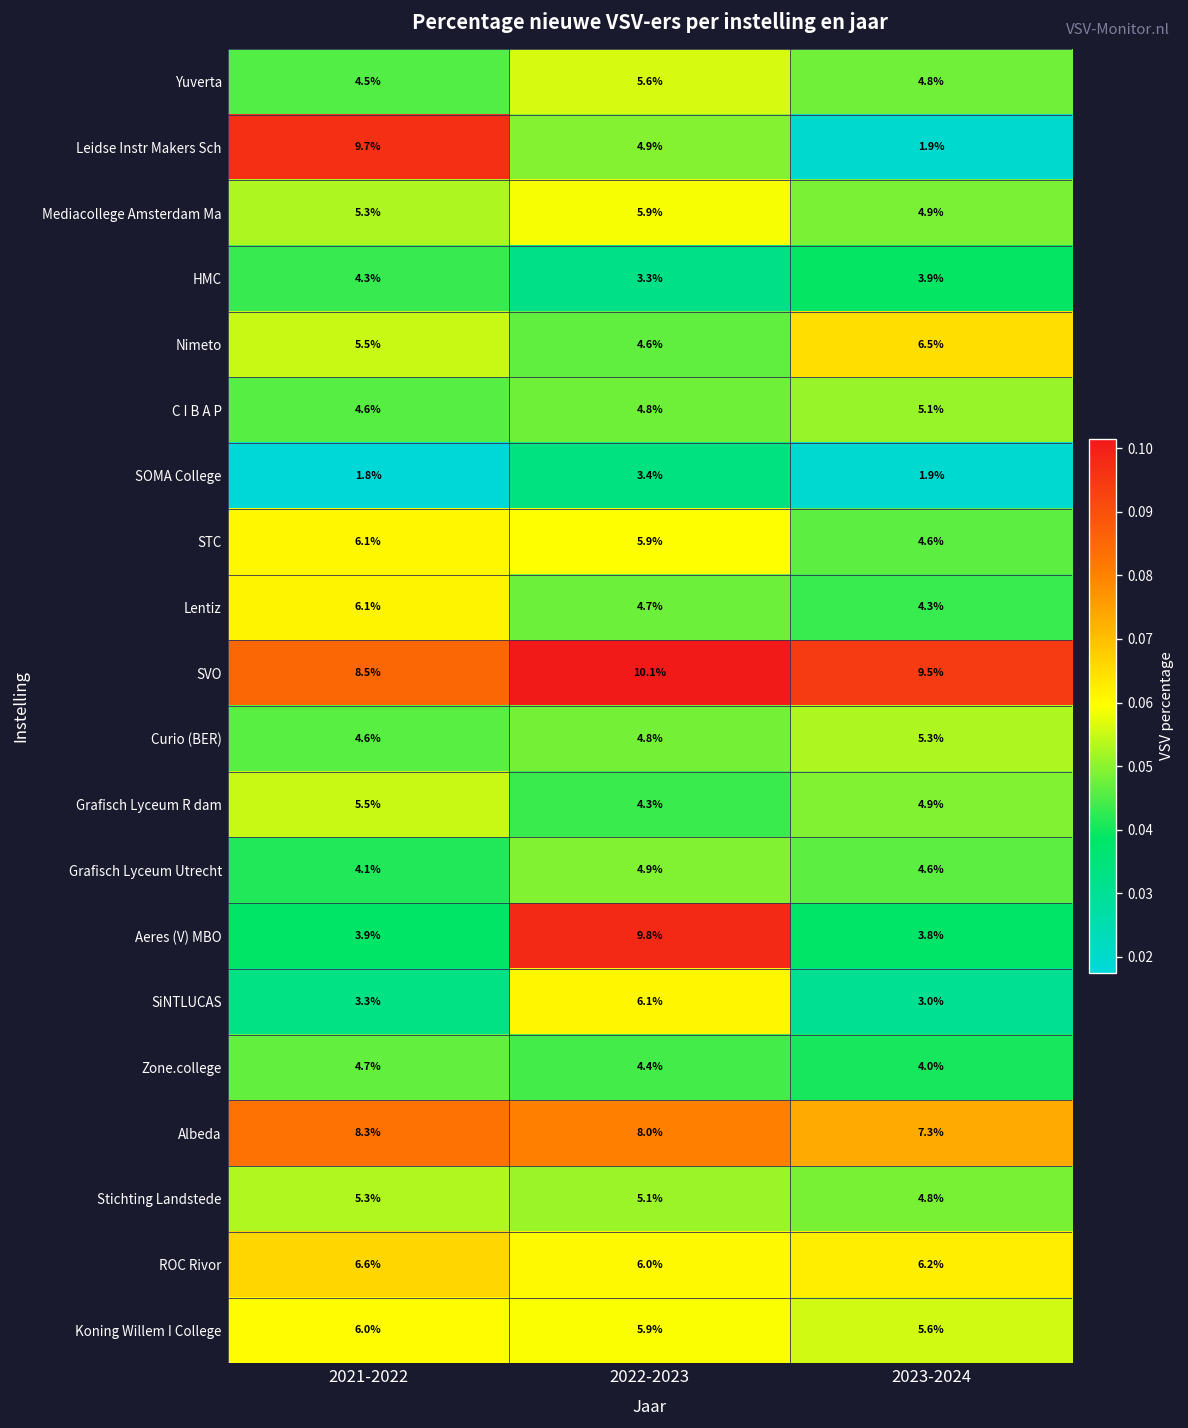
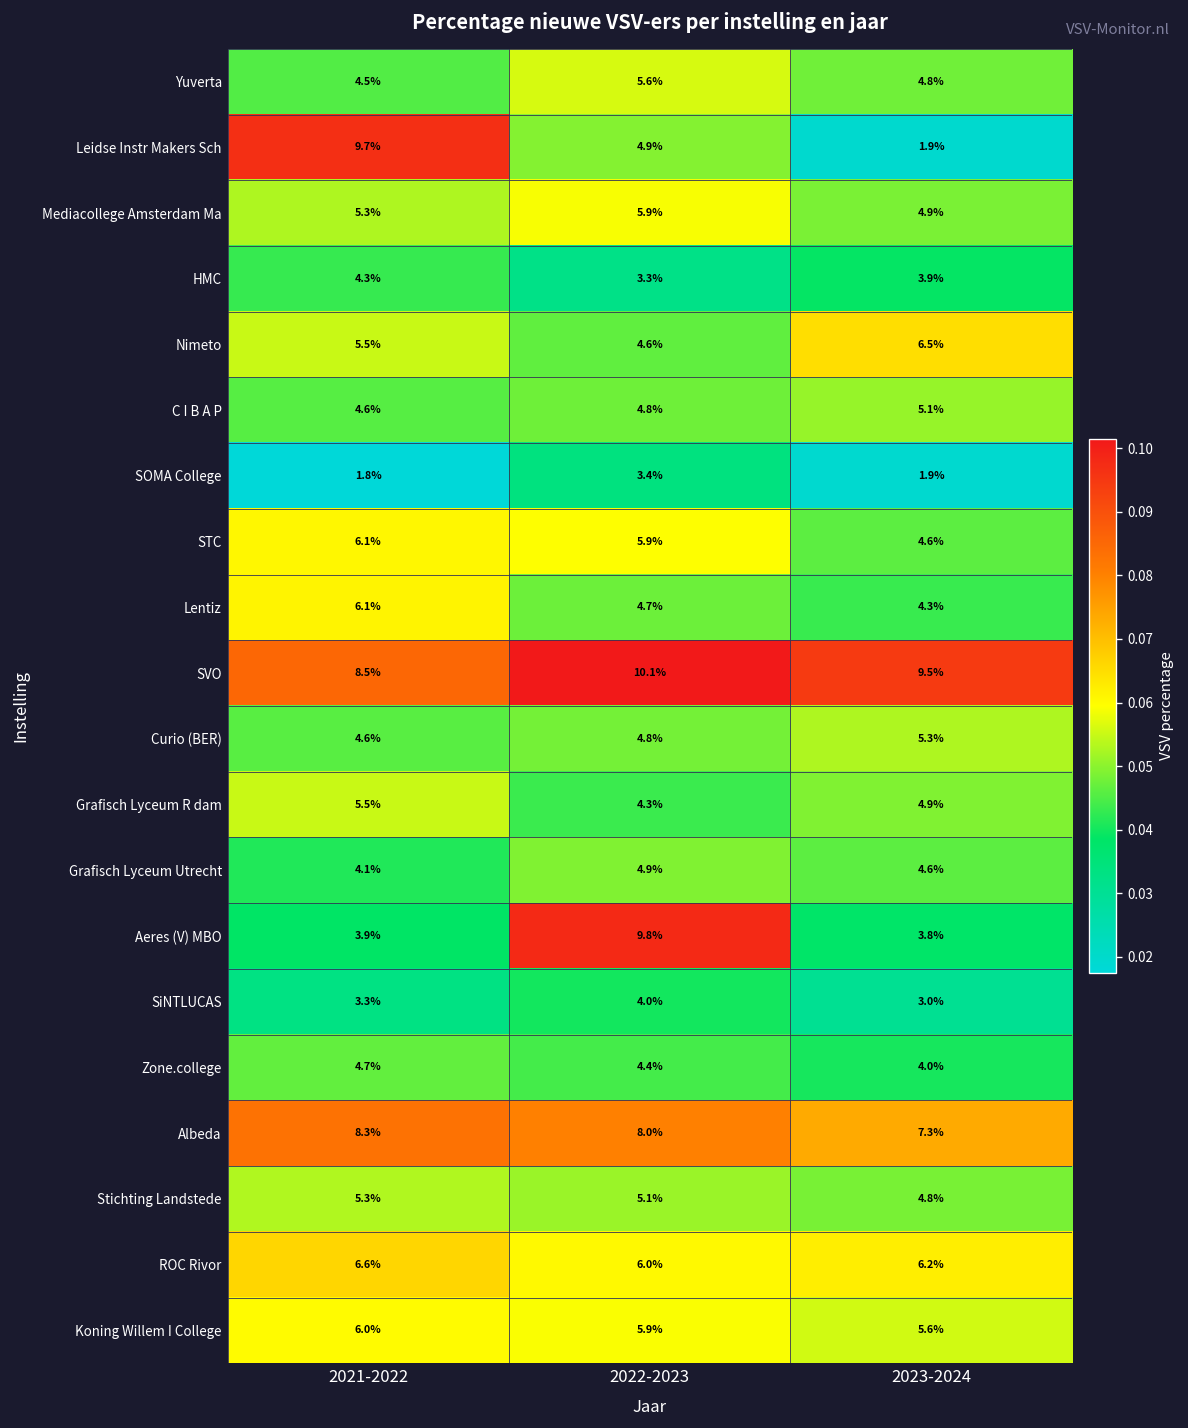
  {
    "Yuverta": {
      "2021-2022": "4.5%",
      "2022-2023": "5.6%",
      "2023-2024": "4.8%"
    },
    "Leidse Instr Makers Sch": {
      "2021-2022": "9.7%",
      "2022-2023": "4.9%",
      "2023-2024": "1.9%"
    },
    "Mediacollege Amsterdam Ma": {
      "2021-2022": "5.3%",
      "2022-2023": "5.9%",
      "2023-2024": "4.9%"
    },
    "HMC": {
      "2021-2022": "4.3%",
      "2022-2023": "3.3%",
      "2023-2024": "3.9%"
    },
    "Nimeto": {
      "2021-2022": "5.5%",
      "2022-2023": "4.6%",
      "2023-2024": "6.5%"
    },
    "C I B A P": {
      "2021-2022": "4.6%",
      "2022-2023": "4.8%",
      "2023-2024": "5.1%"
    },
    "SOMA College": {
      "2021-2022": "1.8%",
      "2022-2023": "3.4%",
      "2023-2024": "1.9%"
    },
    "STC": {
      "2021-2022": "6.1%",
      "2022-2023": "5.9%",
      "2023-2024": "4.6%"
    },
    "Lentiz": {
      "2021-2022": "6.1%",
      "2022-2023": "4.7%",
      "2023-2024": "4.3%"
    },
    "SVO": {
      "2021-2022": "8.5%",
      "2022-2023": "10.1%",
      "2023-2024": "9.5%"
    },
    "Curio (BER)": {
      "2021-2022": "4.6%",
      "2022-2023": "4.8%",
      "2023-2024": "5.3%"
    },
    "Grafisch Lyceum R dam": {
      "2021-2022": "5.5%",
      "2022-2023": "4.3%",
      "2023-2024": "4.9%"
    },
    "Grafisch Lyceum Utrecht": {
      "2021-2022": "4.1%",
      "2022-2023": "4.9%",
      "2023-2024": "4.6%"
    },
    "Aeres (V) MBO": {
      "2021-2022": "3.9%",
      "2022-2023": "9.8%",
      "2023-2024": "3.8%"
    },
    "SiNTLUCAS": {
      "2021-2022": "3.3%",
-     "2022-2023": "6.1%",
+     "2022-2023": "4.0%",
      "2023-2024": "3.0%"
    },
    "Zone.college": {
      "2021-2022": "4.7%",
      "2022-2023": "4.4%",
      "2023-2024": "4.0%"
    },
    "Albeda": {
      "2021-2022": "8.3%",
      "2022-2023": "8.0%",
      "2023-2024": "7.3%"
    },
    "Stichting Landstede": {
      "2021-2022": "5.3%",
      "2022-2023": "5.1%",
      "2023-2024": "4.8%"
    },
    "ROC Rivor": {
      "2021-2022": "6.6%",
      "2022-2023": "6.0%",
      "2023-2024": "6.2%"
    },
    "Koning Willem I College": {
      "2021-2022": "6.0%",
      "2022-2023": "5.9%",
      "2023-2024": "5.6%"
    }
  }
